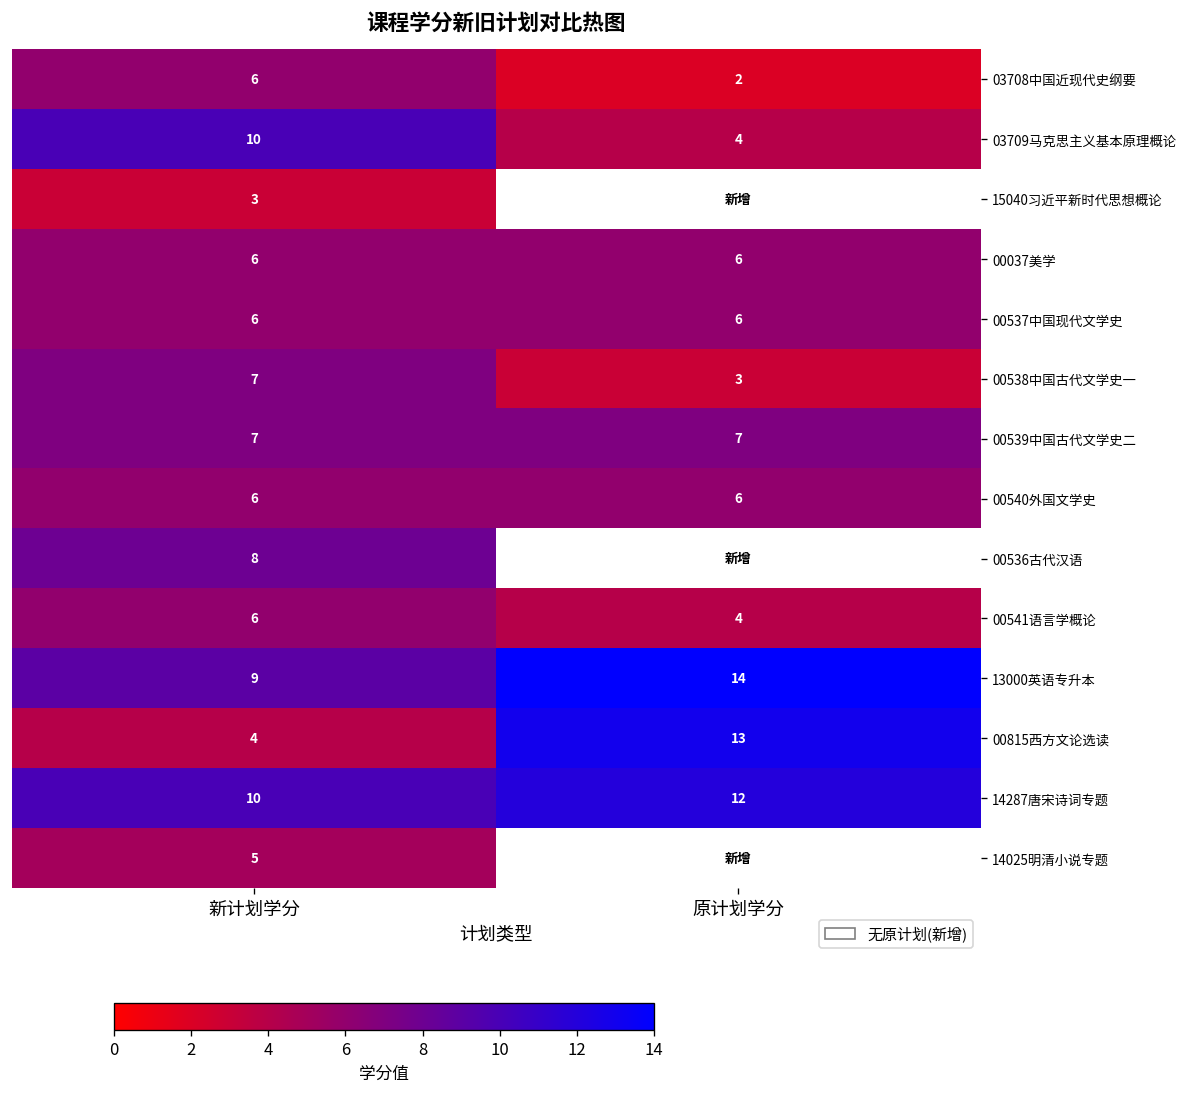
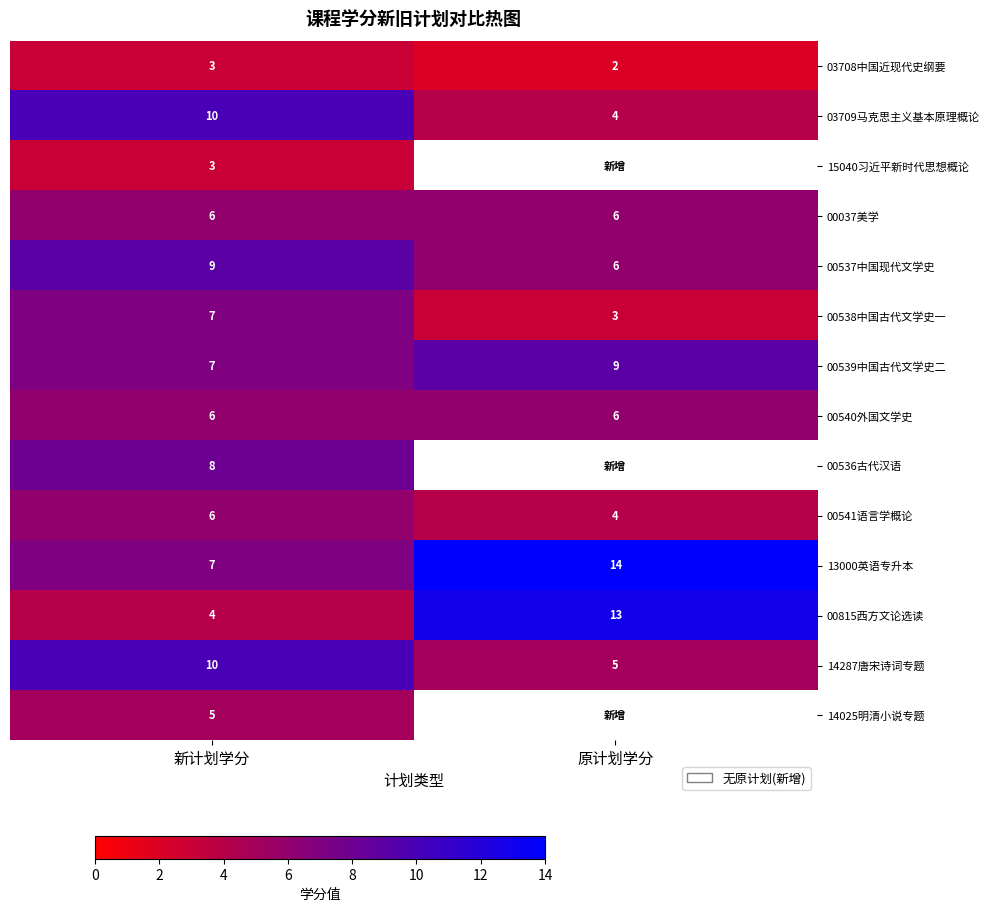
  {
    "03708中国近现代史纲要": {
-     "新计划学分": 6,
+     "新计划学分": 3,
      "原计划学分": 2
    },
    "03709马克思主义基本原理概论": {
      "新计划学分": 10,
      "原计划学分": 4
    },
    "15040习近平新时代思想概论": {
      "新计划学分": 3
    },
    "00037美学": {
      "新计划学分": 6,
      "原计划学分": 6
    },
    "00537中国现代文学史": {
-     "新计划学分": 6,
+     "新计划学分": 9,
      "原计划学分": 6
    },
    "00538中国古代文学史一": {
      "新计划学分": 7,
      "原计划学分": 3
    },
    "00539中国古代文学史二": {
      "新计划学分": 7,
-     "原计划学分": 7
+     "原计划学分": 9
    },
    "00540外国文学史": {
      "新计划学分": 6,
      "原计划学分": 6
    },
    "00536古代汉语": {
      "新计划学分": 8
    },
    "00541语言学概论": {
      "新计划学分": 6,
      "原计划学分": 4
    },
    "13000英语专升本": {
-     "新计划学分": 9,
+     "新计划学分": 7,
      "原计划学分": 14
    },
    "00815西方文论选读": {
      "新计划学分": 4,
      "原计划学分": 13
    },
    "14287唐宋诗词专题": {
      "新计划学分": 10,
-     "原计划学分": 12
+     "原计划学分": 5
    },
    "14025明清小说专题": {
      "新计划学分": 5
    }
  }
